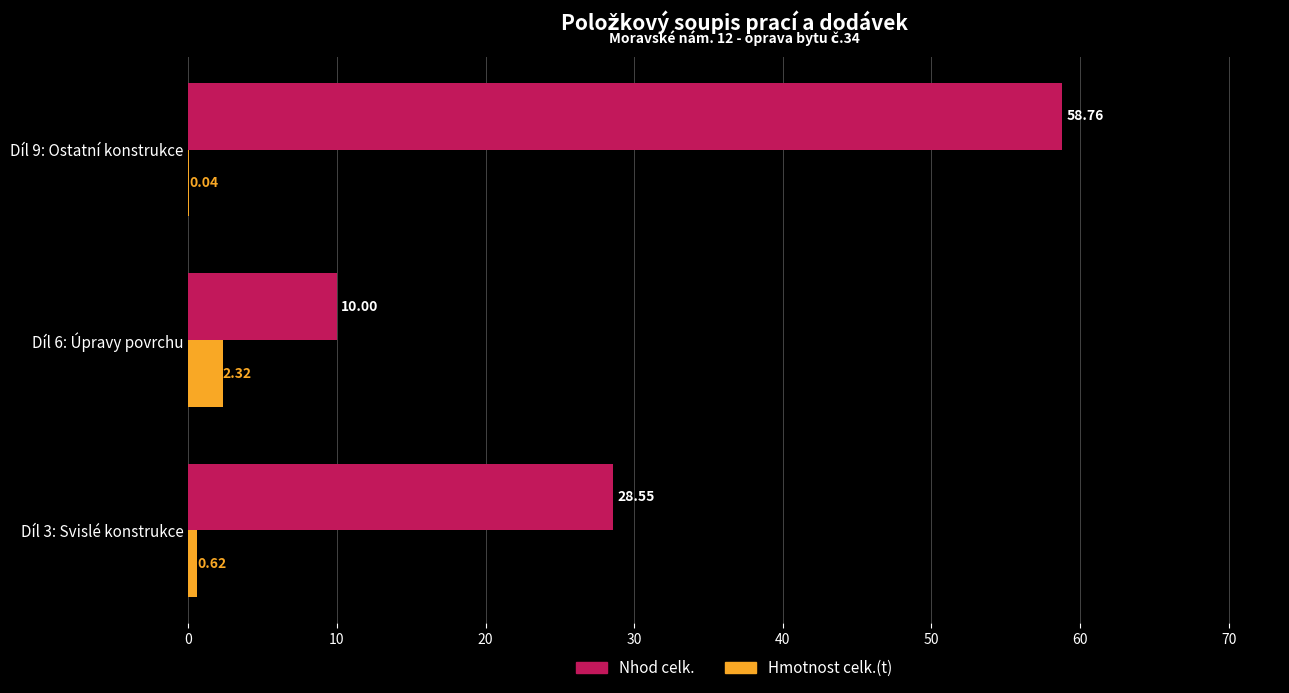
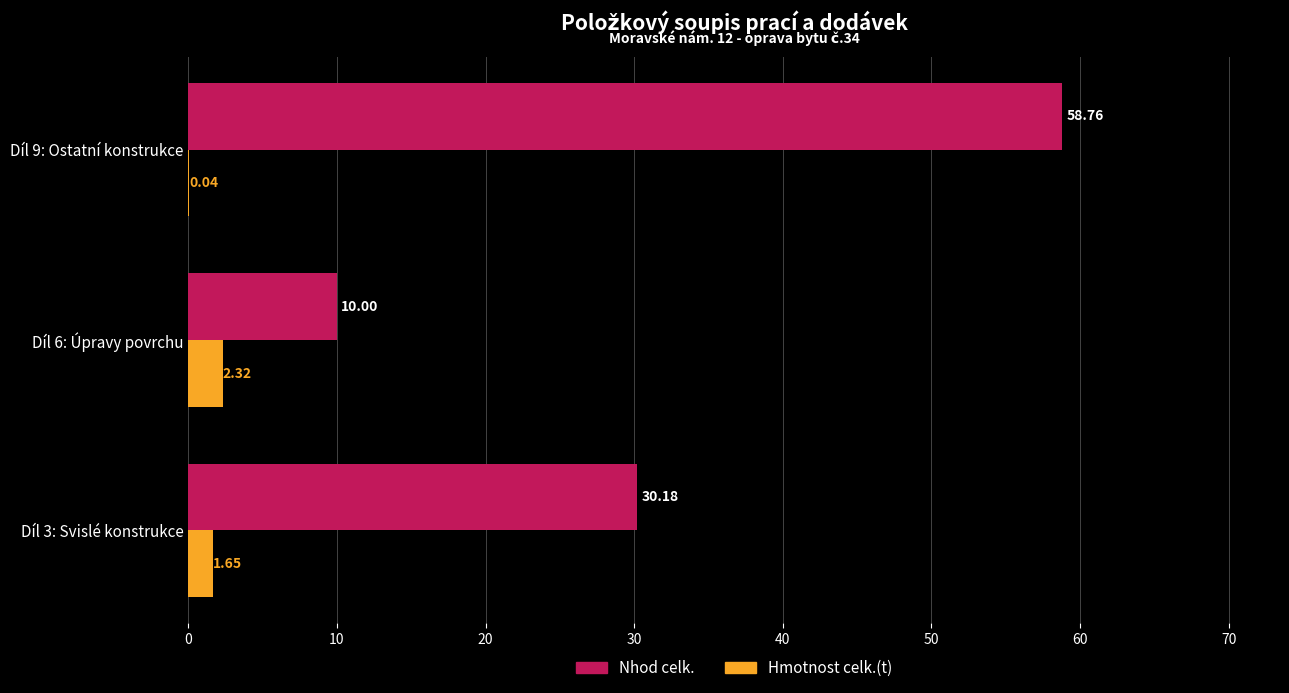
  {
    "Nhod celk.": {
      "Díl 9: Ostatní konstrukce": 58.76,
      "Díl 6: Úpravy povrchu": 10.00,
-     "Díl 3: Svislé konstrukce": 28.55
+     "Díl 3: Svislé konstrukce": 30.18
    },
    "Hmotnost celk.(t)": {
      "Díl 9: Ostatní konstrukce": 0.04,
      "Díl 6: Úpravy povrchu": 2.32,
-     "Díl 3: Svislé konstrukce": 0.62
+     "Díl 3: Svislé konstrukce": 1.65
    }
  }
